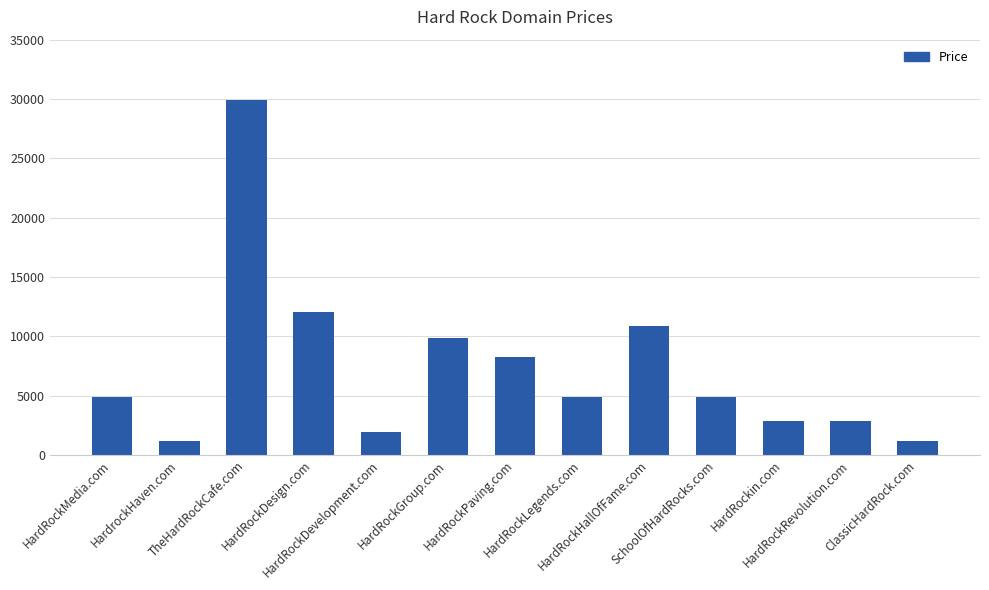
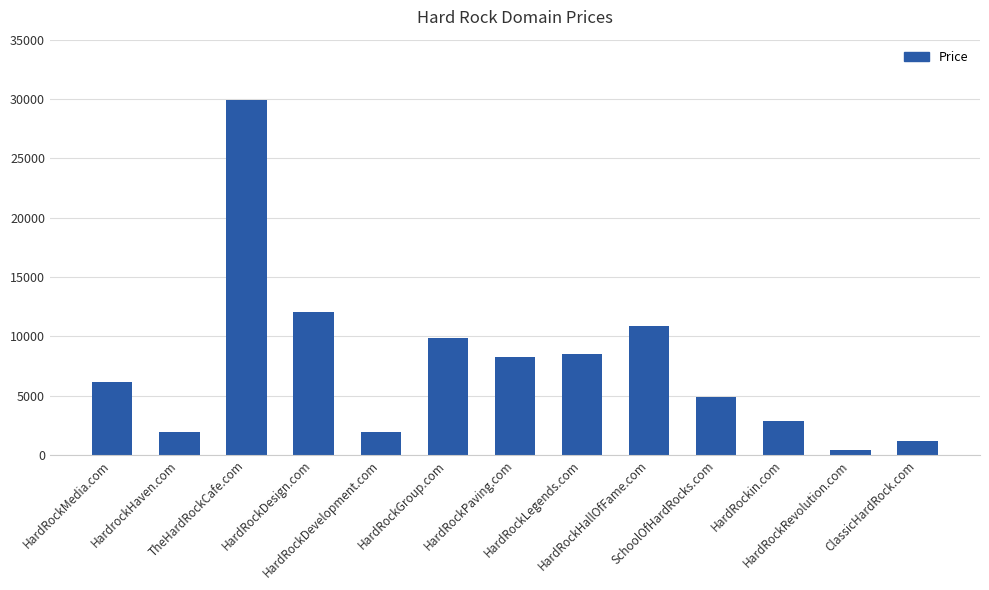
  {
-   "HardRockMedia.com": 4900,
-   "HardrockHaven.com": 1200,
+   "HardRockMedia.com": 6200,
+   "HardrockHaven.com": 1900,
    "TheHardRockCafe.com": 29900,
    "HardRockDesign.com": 12000,
    "HardRockDevelopment.com": 1900,
    "HardRockGroup.com": 9900,
    "HardRockPaving.com": 8200,
-   "HardRockLegends.com": 4900,
+   "HardRockLegends.com": 8500,
    "HardRockHallOfFame.com": 10900,
    "SchoolOfHardRocks.com": 4900,
    "HardRockin.com": 2900,
-   "HardRockRevolution.com": 2900,
+   "HardRockRevolution.com": 400,
    "ClassicHardRock.com": 1200
  }
